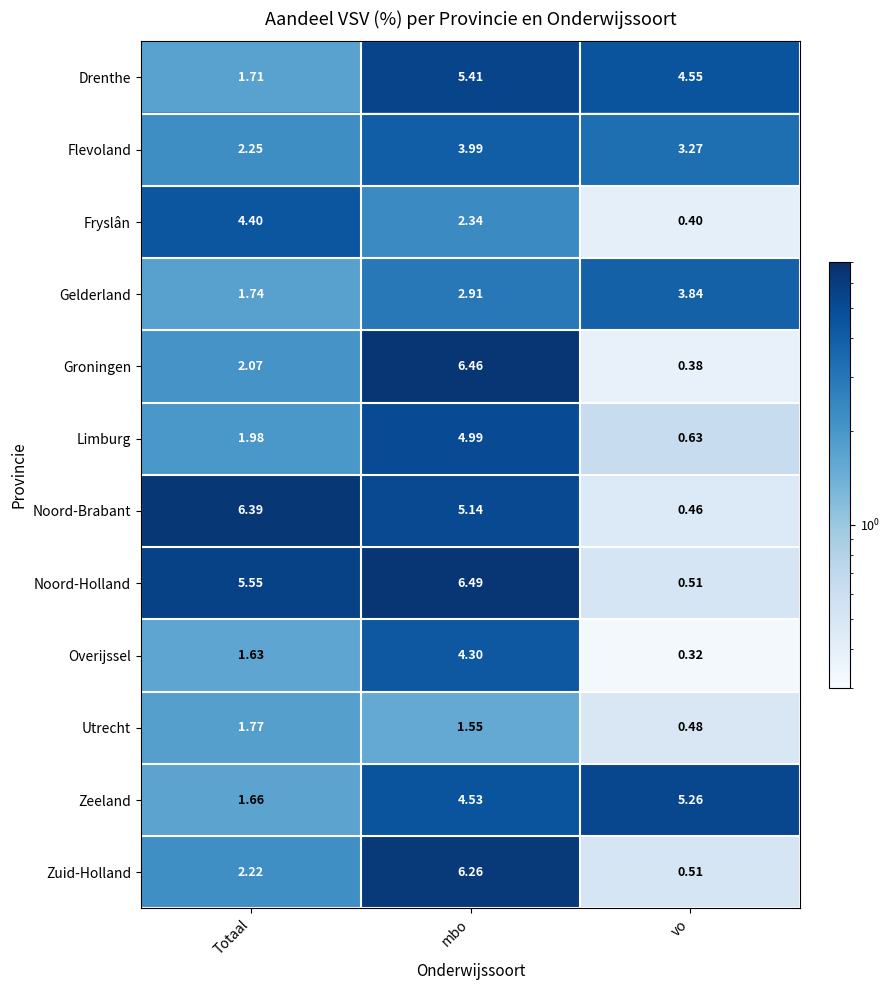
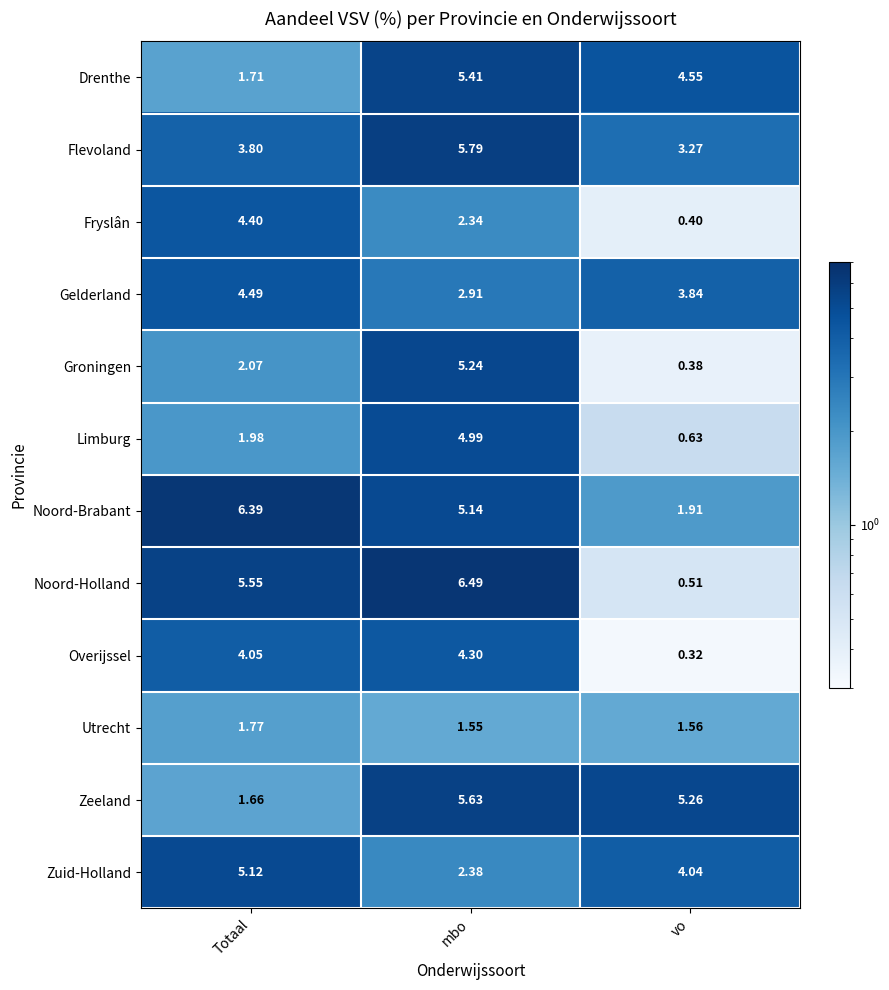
  {
    "Drenthe": {
      "Totaal": 1.71,
      "mbo": 5.41,
      "vo": 4.55
    },
    "Flevoland": {
-     "Totaal": 2.25,
-     "mbo": 3.99,
+     "Totaal": 3.80,
+     "mbo": 5.79,
      "vo": 3.27
    },
    "Fryslân": {
      "Totaal": 4.40,
      "mbo": 2.34,
      "vo": 0.40
    },
    "Gelderland": {
-     "Totaal": 1.74,
+     "Totaal": 4.49,
      "mbo": 2.91,
      "vo": 3.84
    },
    "Groningen": {
      "Totaal": 2.07,
-     "mbo": 6.46,
+     "mbo": 5.24,
      "vo": 0.38
    },
    "Limburg": {
      "Totaal": 1.98,
      "mbo": 4.99,
      "vo": 0.63
    },
    "Noord-Brabant": {
      "Totaal": 6.39,
      "mbo": 5.14,
-     "vo": 0.46
+     "vo": 1.91
    },
    "Noord-Holland": {
      "Totaal": 5.55,
      "mbo": 6.49,
      "vo": 0.51
    },
    "Overijssel": {
-     "Totaal": 1.63,
+     "Totaal": 4.05,
      "mbo": 4.30,
      "vo": 0.32
    },
    "Utrecht": {
      "Totaal": 1.77,
      "mbo": 1.55,
-     "vo": 0.48
+     "vo": 1.56
    },
    "Zeeland": {
      "Totaal": 1.66,
-     "mbo": 4.53,
+     "mbo": 5.63,
      "vo": 5.26
    },
    "Zuid-Holland": {
-     "Totaal": 2.22,
-     "mbo": 6.26,
-     "vo": 0.51
+     "Totaal": 5.12,
+     "mbo": 2.38,
+     "vo": 4.04
    }
  }
